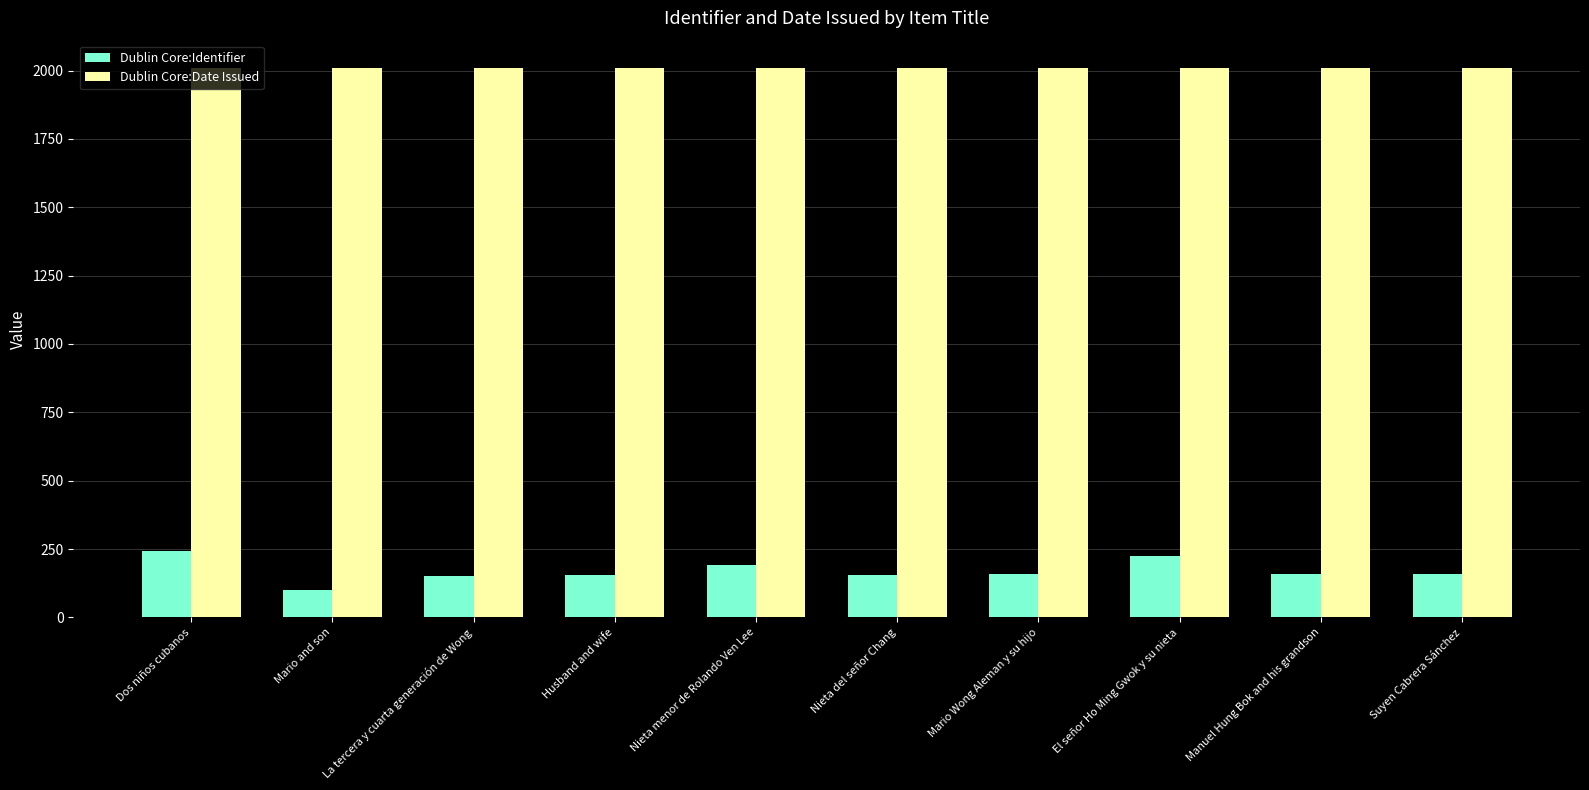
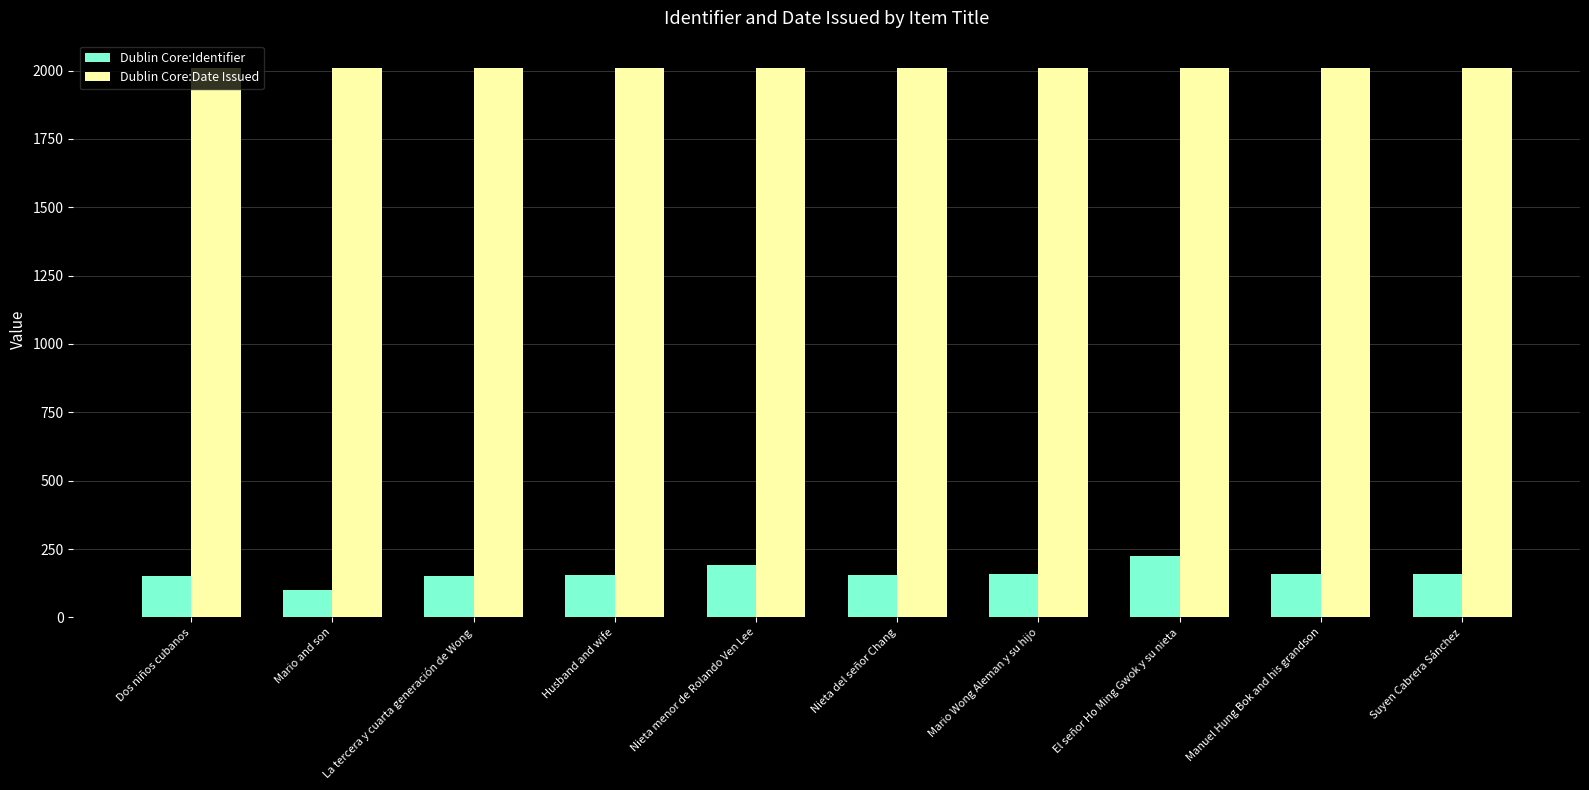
  {
    "Dublin Core:Identifier": {
-     "Dos niños cubanos": 240,
+     "Dos niños cubanos": 150,
      "Mario and son": 100,
      "La tercera y cuarta generación de Wong": 150,
      "Husband and wife": 150,
      "Nieta menor de Rolando Ven Lee": 190,
      "Nieta del señor Chang": 160,
      "Mario Wong Aleman y su hijo": 160,
      "El señor Ho Ming Gwok y su nieta": 220,
      "Manuel Hung Bok and his grandson": 160,
      "Suyen Cabrera Sánchez": 160
    },
    "Dublin Core:Date Issued": {
      "Mario and son": 2010,
      "La tercera y cuarta generación de Wong": 2010,
      "Husband and wife": 2010,
      "Nieta menor de Rolando Ven Lee": 2010,
      "Nieta del señor Chang": 2010,
      "Mario Wong Aleman y su hijo": 2010,
      "El señor Ho Ming Gwok y su nieta": 2010,
      "Manuel Hung Bok and his grandson": 2010,
      "Suyen Cabrera Sánchez": 2010
    }
  }
